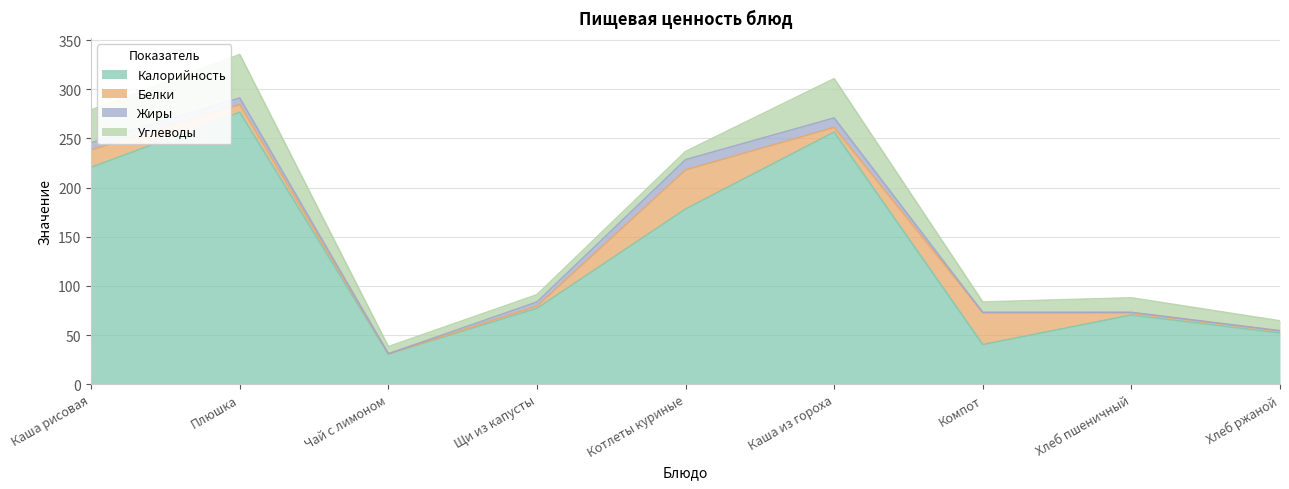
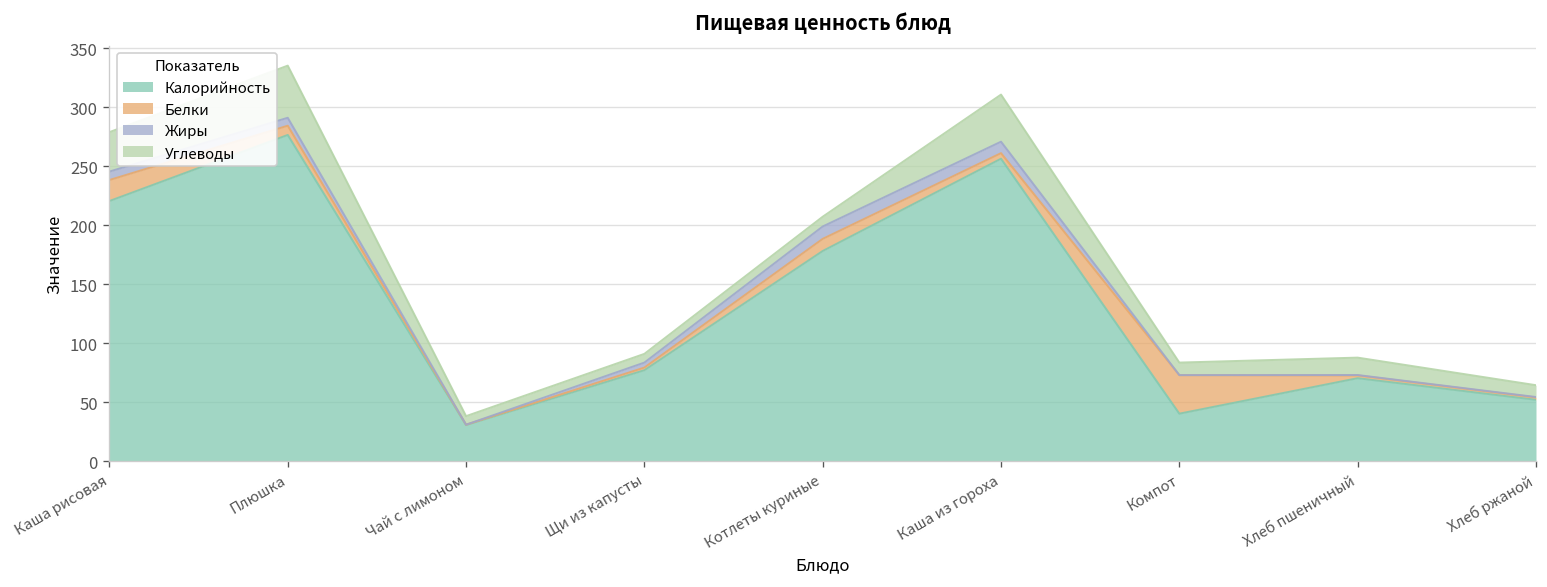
  {
    "Белки": {
      "Каша рисовая": 20,
      "Плюшка": 10,
-     "Котлеты куриные": 40,
+     "Котлеты куриные": 10,
      "Каша из гороха": 0
    }
  }
